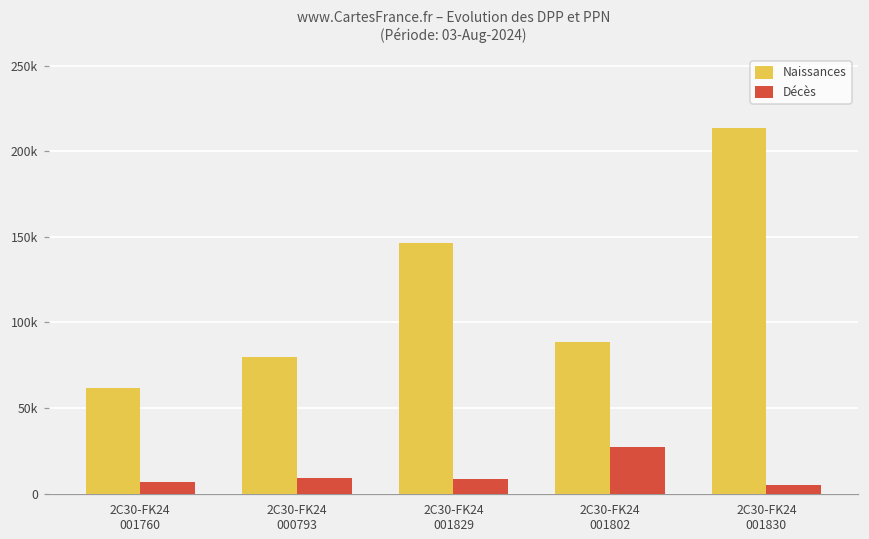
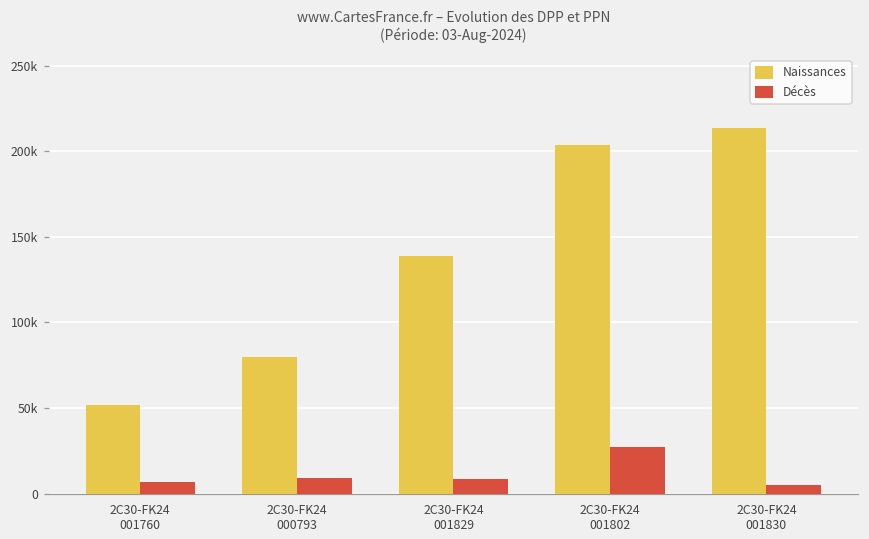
  {
    "Naissances": {
-     "2C30-FK24 001760": 62000,
+     "2C30-FK24 001760": 52000,
      "2C30-FK24 000793": 80000,
-     "2C30-FK24 001829": 146000,
-     "2C30-FK24 001802": 88000,
+     "2C30-FK24 001829": 139000,
+     "2C30-FK24 001802": 204000,
      "2C30-FK24 001830": 214000
    },
    "Décès": {
      "2C30-FK24 001760": 7000,
      "2C30-FK24 000793": 9000,
      "2C30-FK24 001829": 8000,
      "2C30-FK24 001802": 27000,
      "2C30-FK24 001830": 5000
    }
  }
